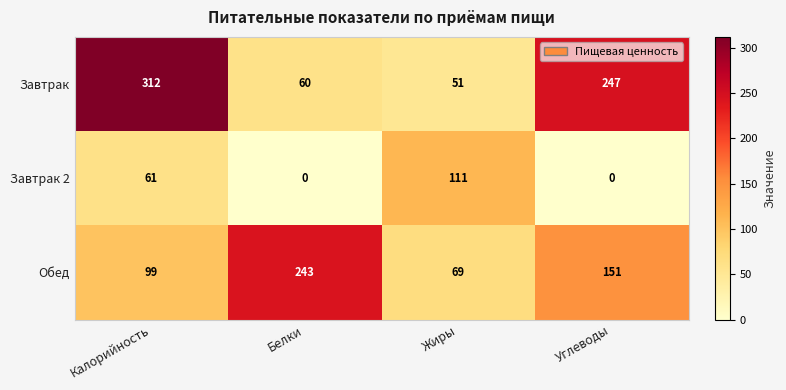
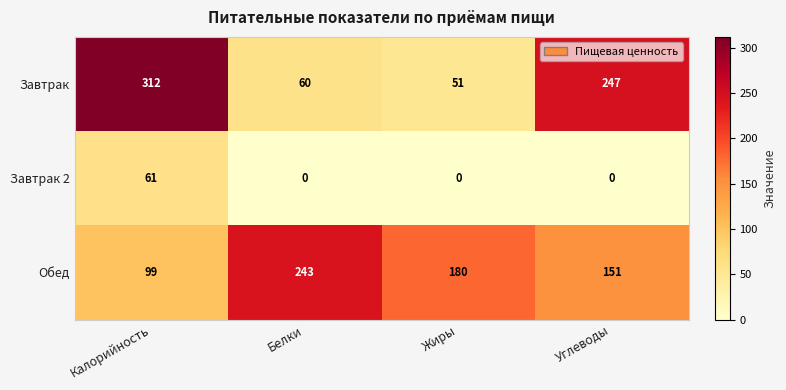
  {
    "Завтрак": {
      "Калорийность": 312,
      "Белки": 60,
      "Жиры": 51,
      "Углеводы": 247
    },
    "Завтрак 2": {
      "Калорийность": 61,
      "Белки": 0,
-     "Жиры": 111,
+     "Жиры": 0,
      "Углеводы": 0
    },
    "Обед": {
      "Калорийность": 99,
      "Белки": 243,
-     "Жиры": 69,
+     "Жиры": 180,
      "Углеводы": 151
    }
  }
